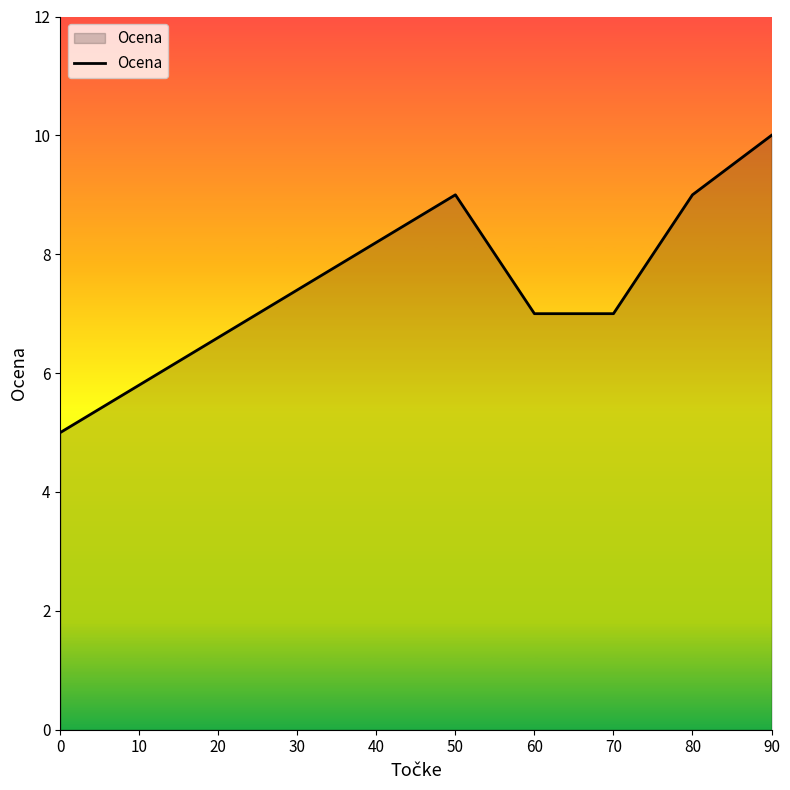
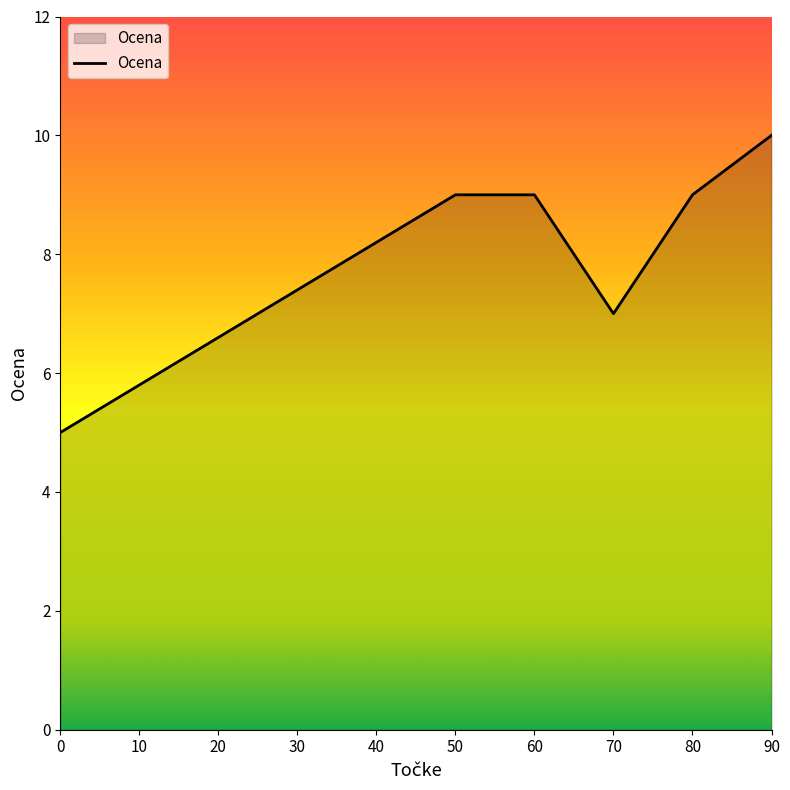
  {
    "0": 5,
    "50": 9,
-   "60": 7,
+   "60": 9,
    "70": 7,
    "80": 9,
    "90": 10
  }
